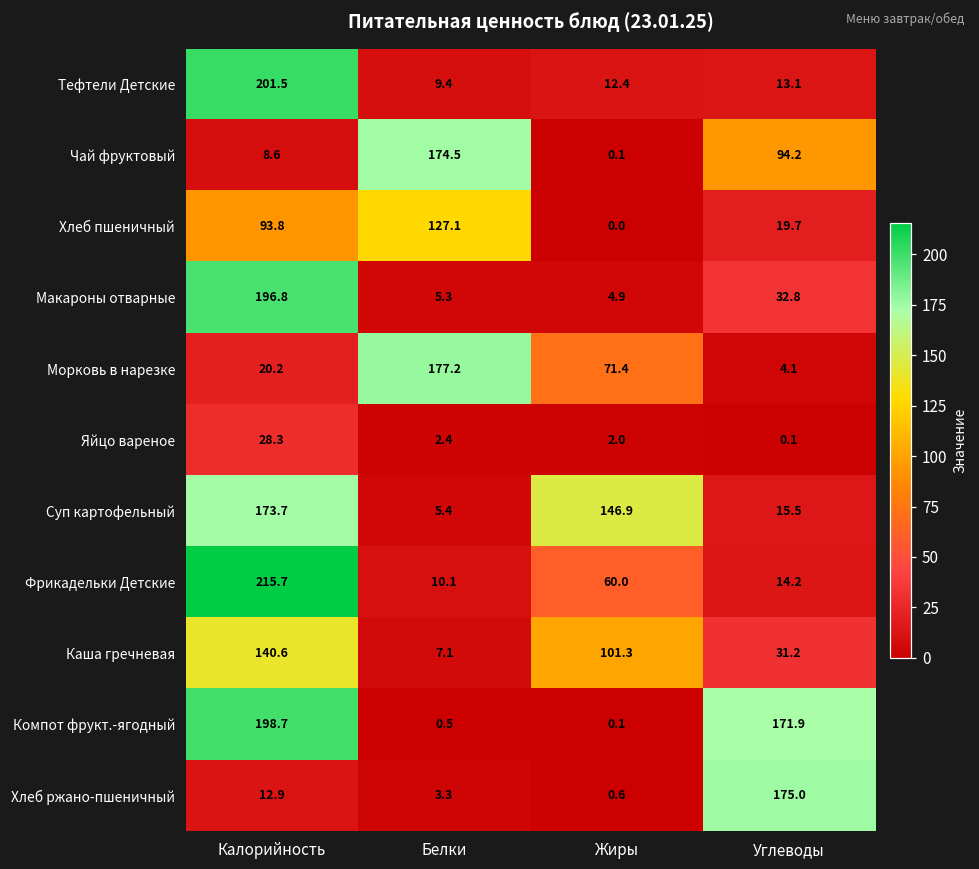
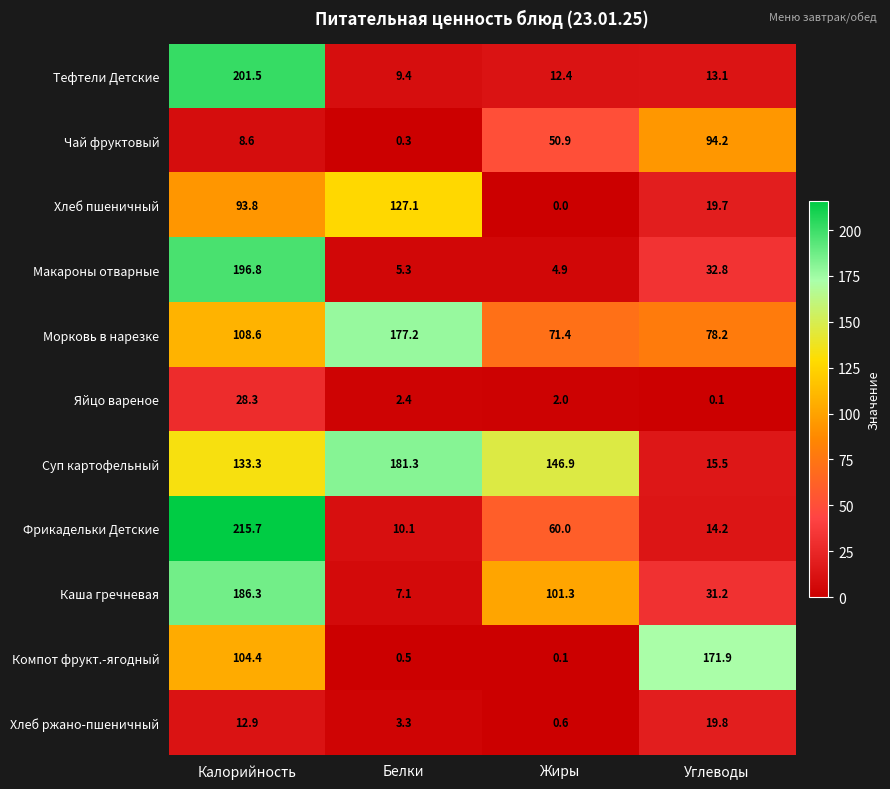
  {
    "Тефтели Детские": {
      "Калорийность": 201.5,
      "Белки": 9.4,
      "Жиры": 12.4,
      "Углеводы": 13.1
    },
    "Чай фруктовый": {
      "Калорийность": 8.6,
-     "Белки": 174.5,
-     "Жиры": 0.1,
+     "Белки": 0.3,
+     "Жиры": 50.9,
      "Углеводы": 94.2
    },
    "Хлеб пшеничный": {
      "Калорийность": 93.8,
      "Белки": 127.1,
      "Жиры": 0.0,
      "Углеводы": 19.7
    },
    "Макароны отварные": {
      "Калорийность": 196.8,
      "Белки": 5.3,
      "Жиры": 4.9,
      "Углеводы": 32.8
    },
    "Морковь в нарезке": {
-     "Калорийность": 20.2,
+     "Калорийность": 108.6,
      "Белки": 177.2,
      "Жиры": 71.4,
-     "Углеводы": 4.1
+     "Углеводы": 78.2
    },
    "Яйцо вареное": {
      "Калорийность": 28.3,
      "Белки": 2.4,
      "Жиры": 2.0,
      "Углеводы": 0.1
    },
    "Суп картофельный": {
-     "Калорийность": 173.7,
-     "Белки": 5.4,
+     "Калорийность": 133.3,
+     "Белки": 181.3,
      "Жиры": 146.9,
      "Углеводы": 15.5
    },
    "Фрикадельки Детские": {
      "Калорийность": 215.7,
      "Белки": 10.1,
      "Жиры": 60.0,
      "Углеводы": 14.2
    },
    "Каша гречневая": {
-     "Калорийность": 140.6,
+     "Калорийность": 186.3,
      "Белки": 7.1,
      "Жиры": 101.3,
      "Углеводы": 31.2
    },
    "Компот фрукт.-ягодный": {
-     "Калорийность": 198.7,
+     "Калорийность": 104.4,
      "Белки": 0.5,
      "Жиры": 0.1,
      "Углеводы": 171.9
    },
    "Хлеб ржано-пшеничный": {
      "Калорийность": 12.9,
      "Белки": 3.3,
      "Жиры": 0.6,
-     "Углеводы": 175.0
+     "Углеводы": 19.8
    }
  }
